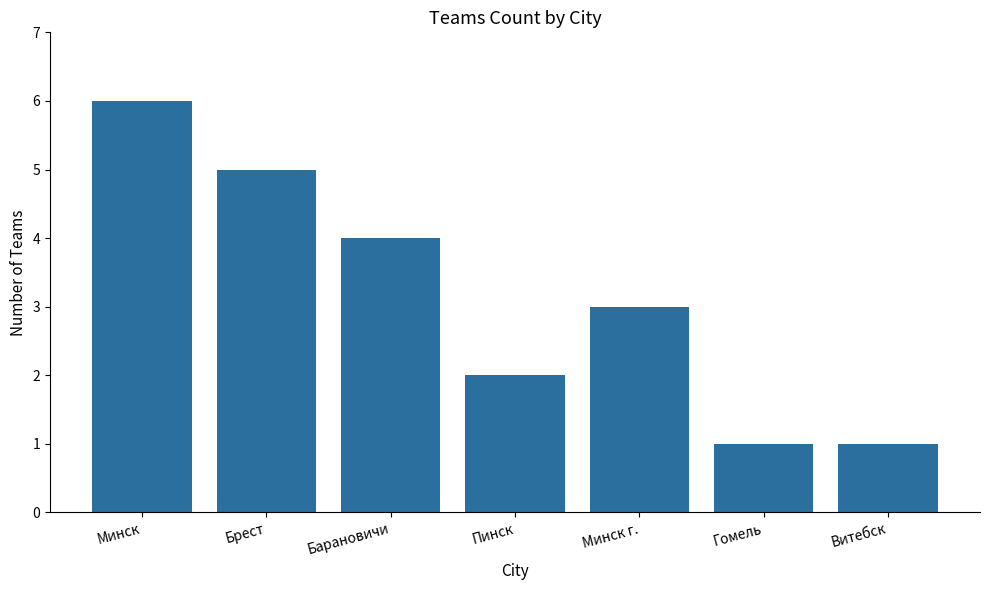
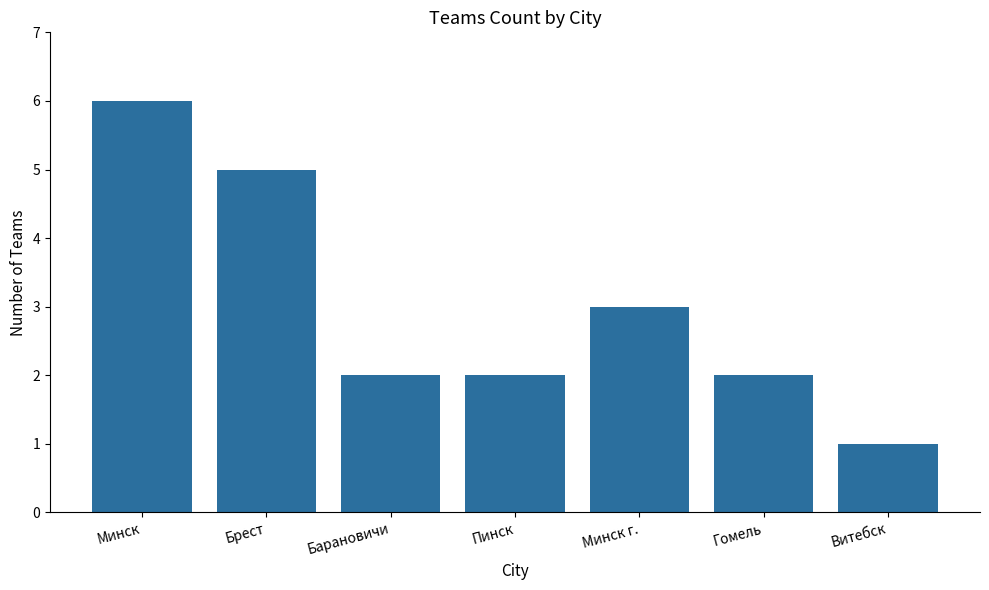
  {
    "Минск": 6,
    "Брест": 5,
-   "Барановичи": 4,
+   "Барановичи": 2,
    "Пинск": 2,
    "Минск г.": 3,
-   "Гомель": 1,
+   "Гомель": 2,
    "Витебск": 1
  }
